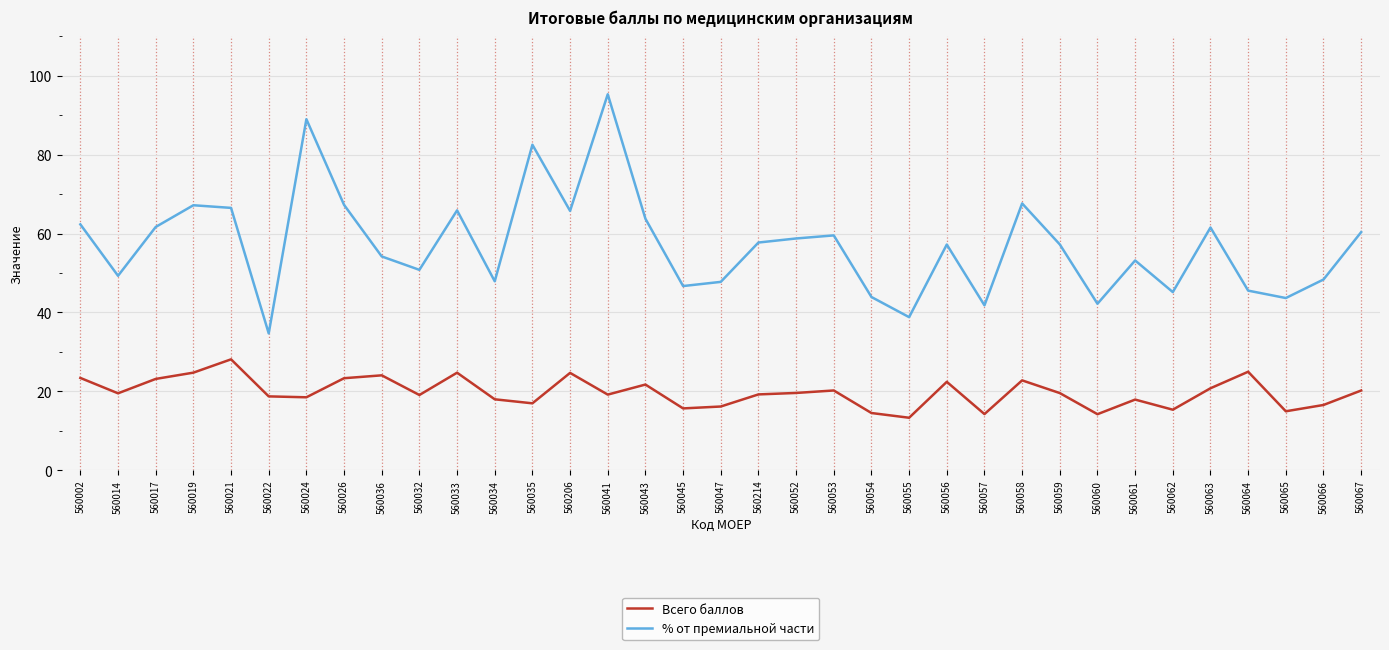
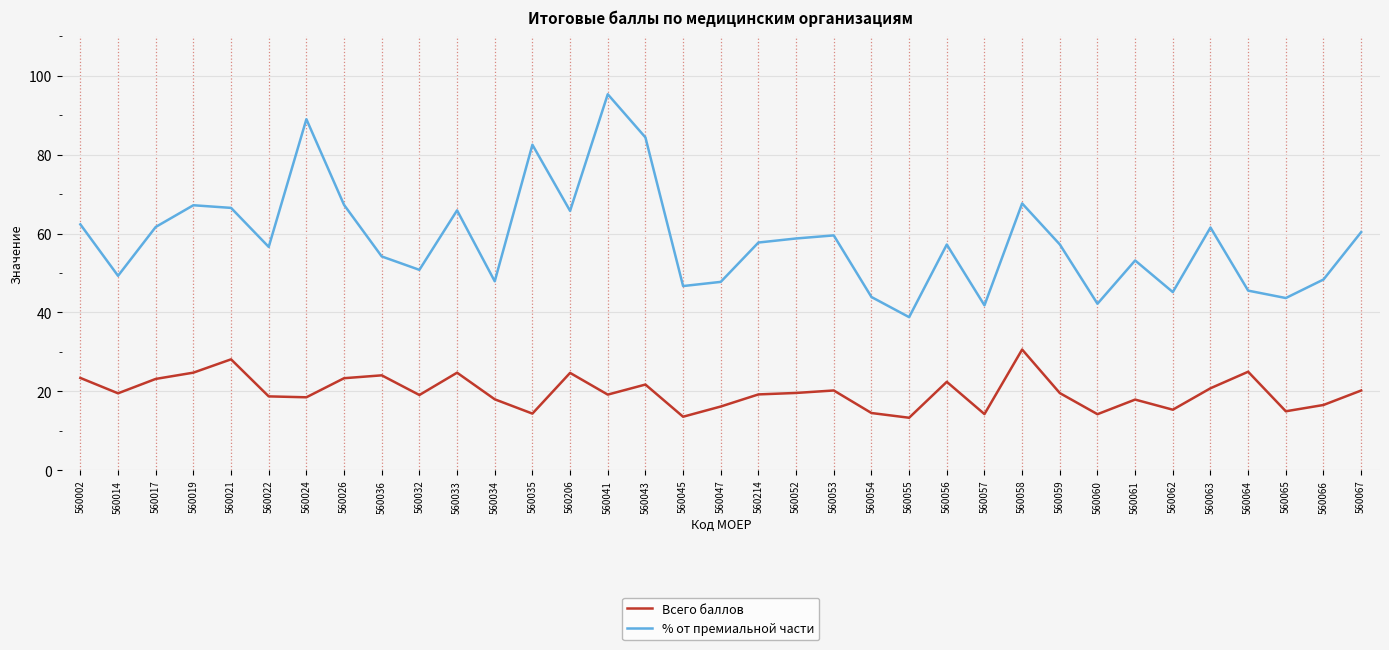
  {
    "Всего баллов": {
      "560002": 23,
      "560014": 19,
      "560017": 23,
      "560019": 25,
      "560021": 28,
      "560022": 19,
      "560024": 18,
      "560026": 23,
      "560036": 24,
      "560032": 19,
      "560033": 25,
      "560034": 18,
-     "560035": 17,
+     "560035": 14,
      "560206": 25,
      "560041": 19,
      "560043": 22,
-     "560045": 16,
+     "560045": 14,
      "560047": 16,
      "560214": 19,
      "560052": 20,
      "560053": 20,
      "560054": 14,
      "560055": 13,
      "560056": 22,
      "560057": 14,
-     "560058": 23,
+     "560058": 31,
      "560059": 20,
      "560060": 14,
      "560061": 18,
      "560062": 15,
      "560063": 21,
      "560064": 25,
      "560065": 15,
      "560066": 17,
      "560067": 20
    },
    "% от премиальной части": {
      "560002": 62,
      "560014": 49,
      "560017": 62,
      "560019": 67,
      "560021": 67,
-     "560022": 35,
+     "560022": 57,
      "560024": 89,
      "560026": 67,
      "560036": 54,
      "560032": 51,
      "560033": 66,
      "560034": 48,
      "560035": 83,
      "560206": 66,
      "560041": 95,
-     "560043": 64,
+     "560043": 84,
      "560045": 47,
      "560047": 48,
      "560214": 58,
      "560052": 59,
      "560053": 60,
      "560054": 44,
      "560055": 39,
      "560056": 57,
      "560057": 42,
      "560058": 68,
      "560059": 57,
      "560060": 42,
      "560061": 53,
      "560062": 45,
      "560063": 62,
      "560064": 46,
      "560065": 44,
      "560066": 48,
      "560067": 60
    }
  }
